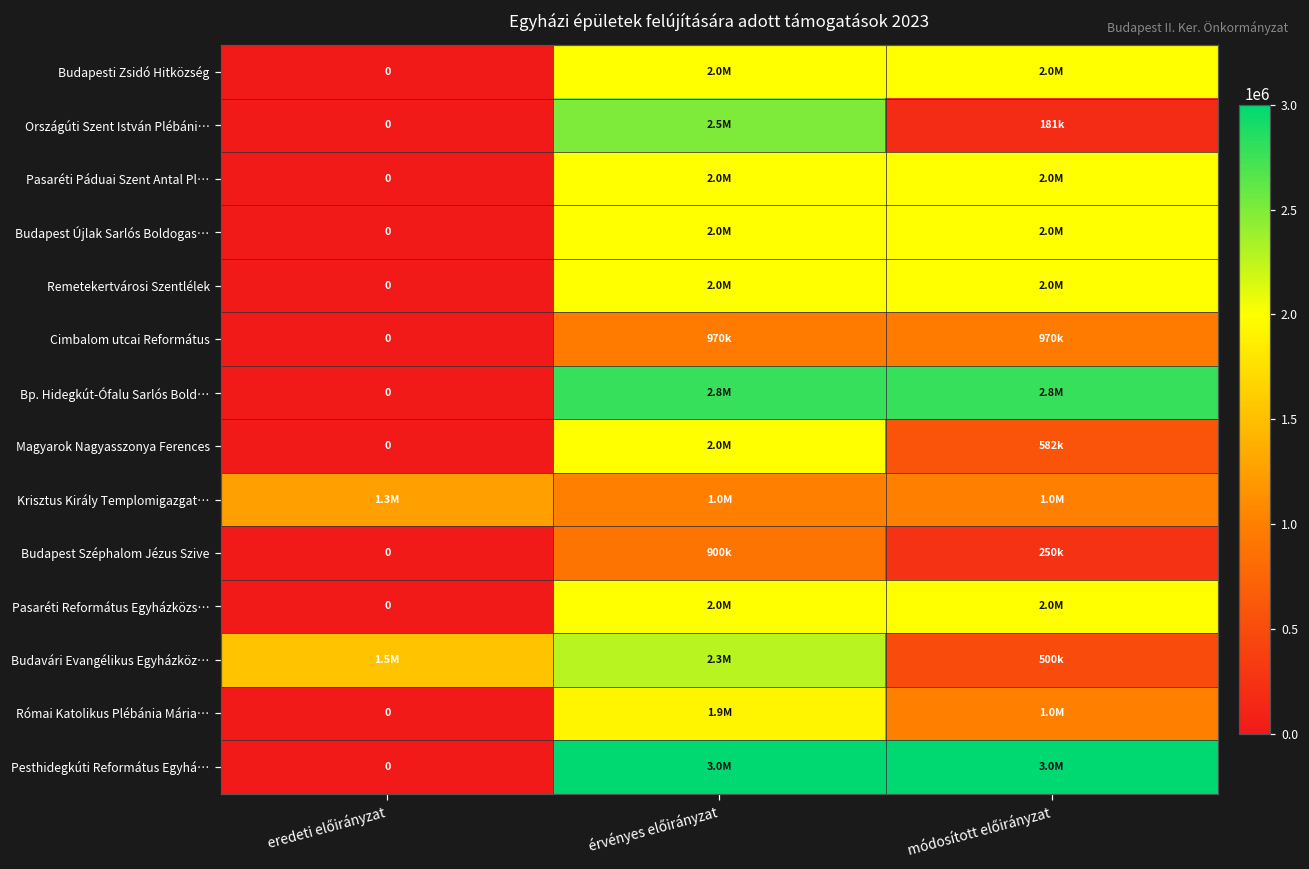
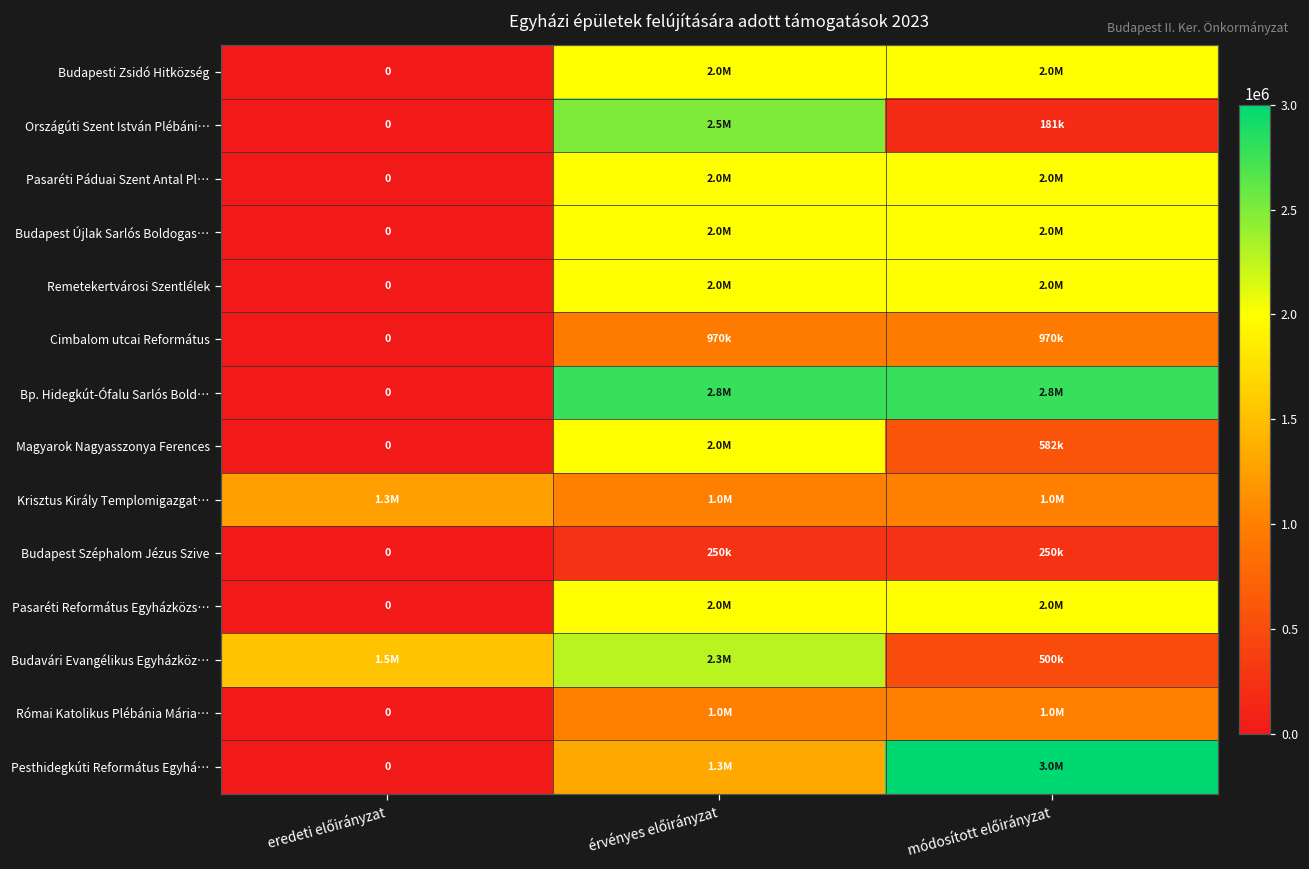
  {
    "Budapesti Zsidó Hitközség": {
      "eredeti előirányzat": "0",
      "érvényes előirányzat": "2.0M",
      "módosított előirányzat": "2.0M"
    },
    "Országúti Szent István Plébáni…": {
      "eredeti előirányzat": "0",
      "érvényes előirányzat": "2.5M",
      "módosított előirányzat": "181k"
    },
    "Pasaréti Páduai Szent Antal Pl…": {
      "eredeti előirányzat": "0",
      "érvényes előirányzat": "2.0M",
      "módosított előirányzat": "2.0M"
    },
    "Budapest Újlak Sarlós Boldogas…": {
      "eredeti előirányzat": "0",
      "érvényes előirányzat": "2.0M",
      "módosított előirányzat": "2.0M"
    },
    "Remetekertvárosi Szentlélek": {
      "eredeti előirányzat": "0",
      "érvényes előirányzat": "2.0M",
      "módosított előirányzat": "2.0M"
    },
    "Cimbalom utcai Református": {
      "eredeti előirányzat": "0",
      "érvényes előirányzat": "970k",
      "módosított előirányzat": "970k"
    },
    "Bp. Hidegkút-Ófalu Sarlós Bold…": {
      "eredeti előirányzat": "0",
      "érvényes előirányzat": "2.8M",
      "módosított előirányzat": "2.8M"
    },
    "Magyarok Nagyasszonya Ferences": {
      "eredeti előirányzat": "0",
      "érvényes előirányzat": "2.0M",
      "módosított előirányzat": "582k"
    },
    "Krisztus Király Templomigazgat…": {
      "eredeti előirányzat": "1.3M",
      "érvényes előirányzat": "1.0M",
      "módosított előirányzat": "1.0M"
    },
    "Budapest Széphalom Jézus Szive": {
      "eredeti előirányzat": "0",
-     "érvényes előirányzat": "900k",
+     "érvényes előirányzat": "250k",
      "módosított előirányzat": "250k"
    },
    "Pasaréti Református Egyházközs…": {
      "eredeti előirányzat": "0",
      "érvényes előirányzat": "2.0M",
      "módosított előirányzat": "2.0M"
    },
    "Budavári Evangélikus Egyházköz…": {
      "eredeti előirányzat": "1.5M",
      "érvényes előirányzat": "2.3M",
      "módosított előirányzat": "500k"
    },
    "Római Katolikus Plébánia Mária…": {
      "eredeti előirányzat": "0",
-     "érvényes előirányzat": "1.9M",
+     "érvényes előirányzat": "1.0M",
      "módosított előirányzat": "1.0M"
    },
    "Pesthidegkúti Református Egyhá…": {
      "eredeti előirányzat": "0",
-     "érvényes előirányzat": "3.0M",
+     "érvényes előirányzat": "1.3M",
      "módosított előirányzat": "3.0M"
    }
  }
